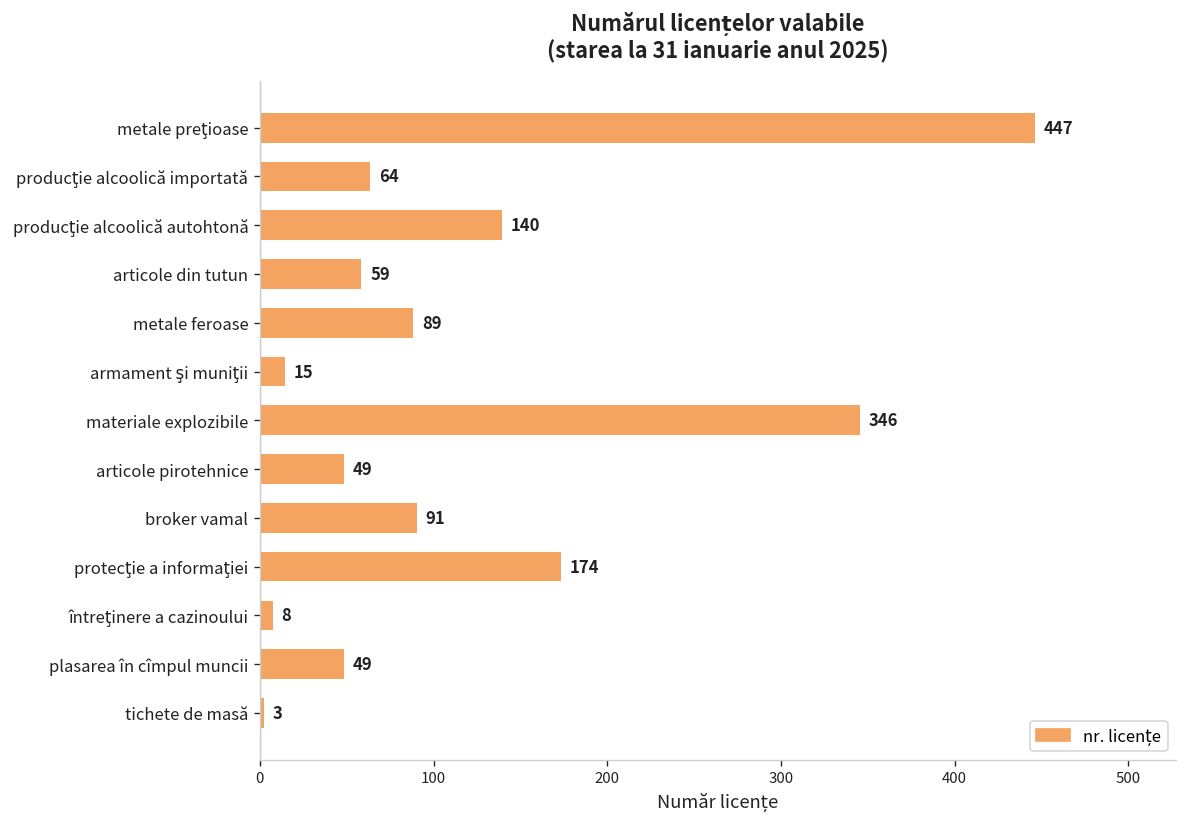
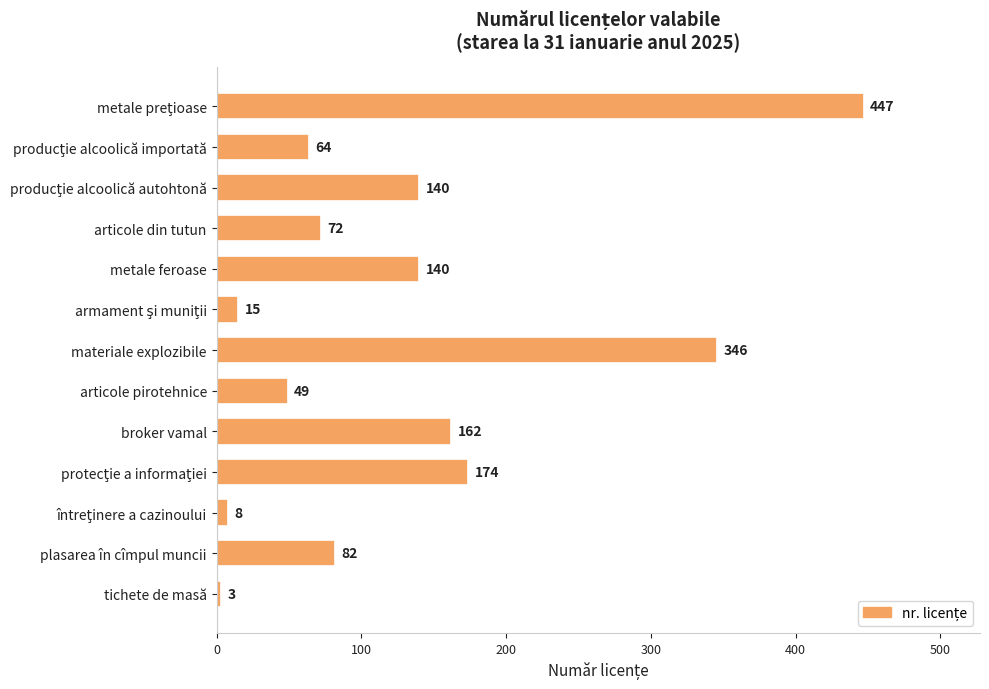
  {
    "metale preţioase": 447,
    "producţie alcoolică importată": 64,
    "producţie alcoolică autohtonă": 140,
-   "articole din tutun": 59,
-   "metale feroase": 89,
+   "articole din tutun": 72,
+   "metale feroase": 140,
    "armament şi muniţii": 15,
    "materiale explozibile": 346,
    "articole pirotehnice": 49,
-   "broker vamal": 91,
+   "broker vamal": 162,
    "protecţie a informaţiei": 174,
    "întreţinere a cazinoului": 8,
-   "plasarea în cîmpul muncii": 49,
+   "plasarea în cîmpul muncii": 82,
    "tichete de masă": 3
  }
